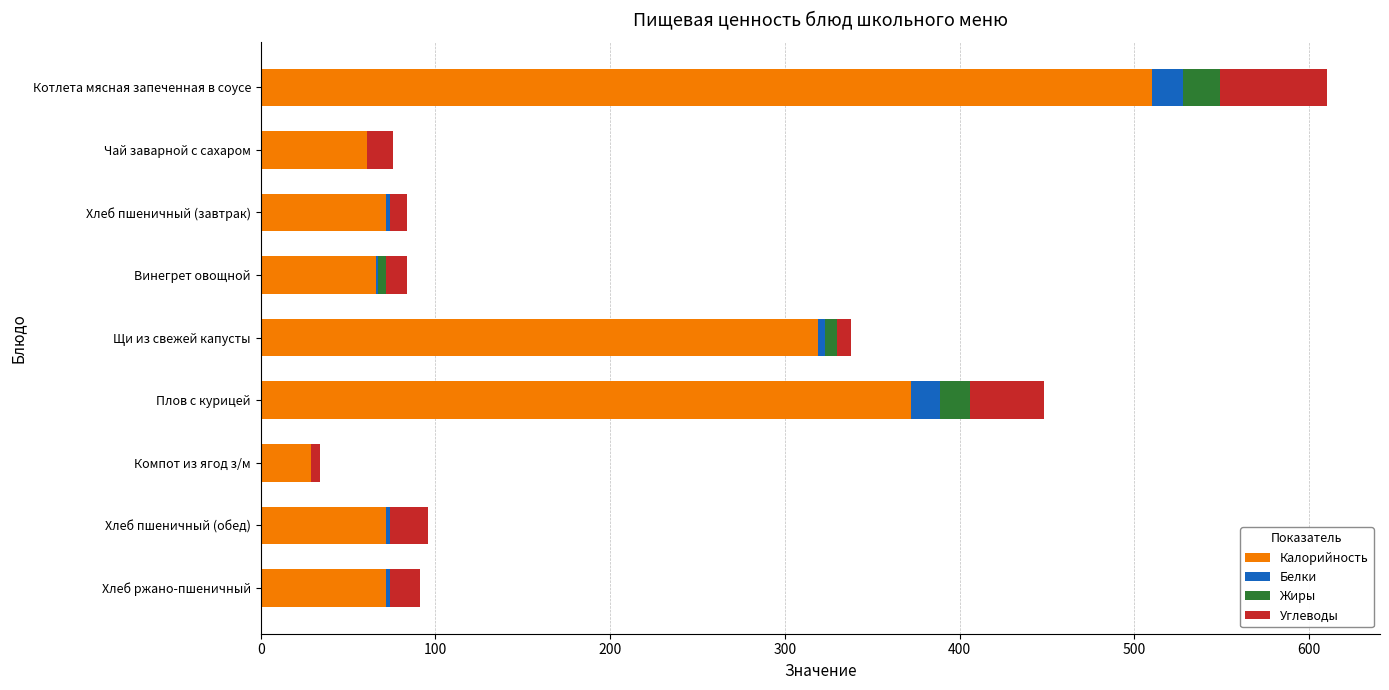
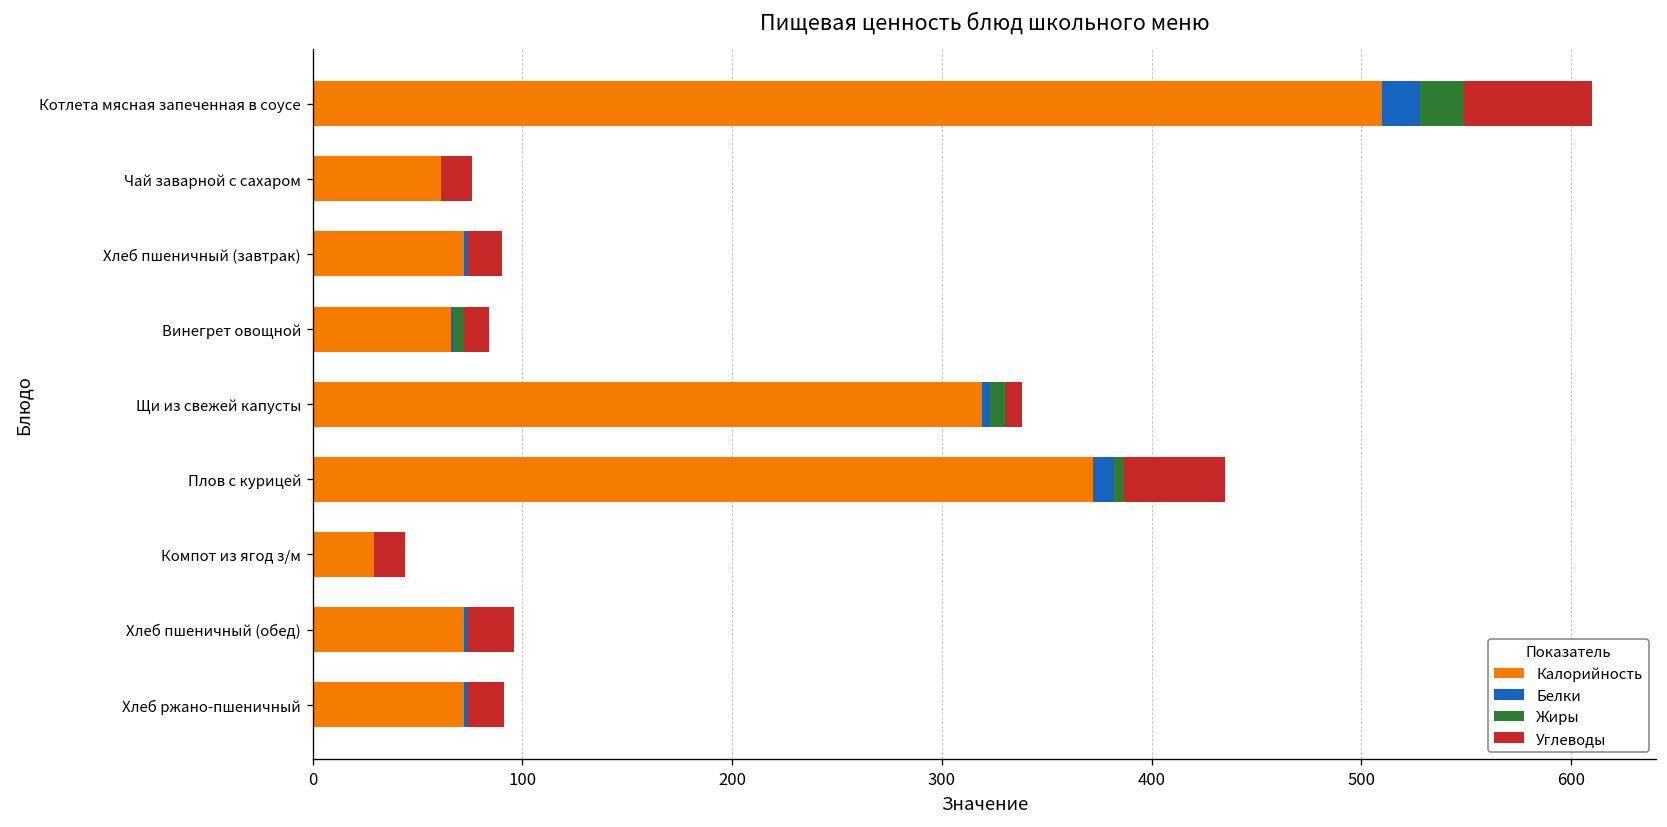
  {
    "Калорийность": {
      "Котлета мясная запеченная в соусе": 510,
      "Чай заварной с сахаром": 61,
      "Хлеб пшеничный (завтрак)": 72,
      "Винегрет овощной": 66,
      "Щи из свежей капусты": 319,
      "Плов с курицей": 372,
      "Компот из ягод з/м": 29,
      "Хлеб пшеничный (обед)": 72,
      "Хлеб ржано-пшеничный": 72
    },
    "Белки": {
      "Котлета мясная запеченная в соусе": 18,
      "Чай заварной с сахаром": 0,
      "Хлеб пшеничный (завтрак)": 2,
      "Щи из свежей капусты": 4,
-     "Плов с курицей": 17,
+     "Плов с курицей": 10,
      "Компот из ягод з/м": 0,
      "Хлеб пшеничный (обед)": 2,
      "Хлеб ржано-пшеничный": 2
    },
    "Жиры": {
      "Котлета мясная запеченная в соусе": 21,
      "Чай заварной с сахаром": 0,
      "Хлеб пшеничный (завтрак)": 0,
      "Винегрет овощной": 5,
      "Щи из свежей капусты": 7,
-     "Плов с курицей": 17,
+     "Плов с курицей": 5,
      "Компот из ягод з/м": 0,
      "Хлеб пшеничный (обед)": 0,
      "Хлеб ржано-пшеничный": 0
    },
    "Углеводы": {
      "Котлета мясная запеченная в соусе": 61,
      "Чай заварной с сахаром": 15,
-     "Хлеб пшеничный (завтрак)": 10,
+     "Хлеб пшеничный (завтрак)": 16,
      "Винегрет овощной": 12,
      "Щи из свежей капусты": 8,
-     "Плов с курицей": 42,
-     "Компот из ягод з/м": 5,
+     "Плов с курицей": 48,
+     "Компот из ягод з/м": 15,
      "Хлеб пшеничный (обед)": 22,
      "Хлеб ржано-пшеничный": 17
    }
  }
